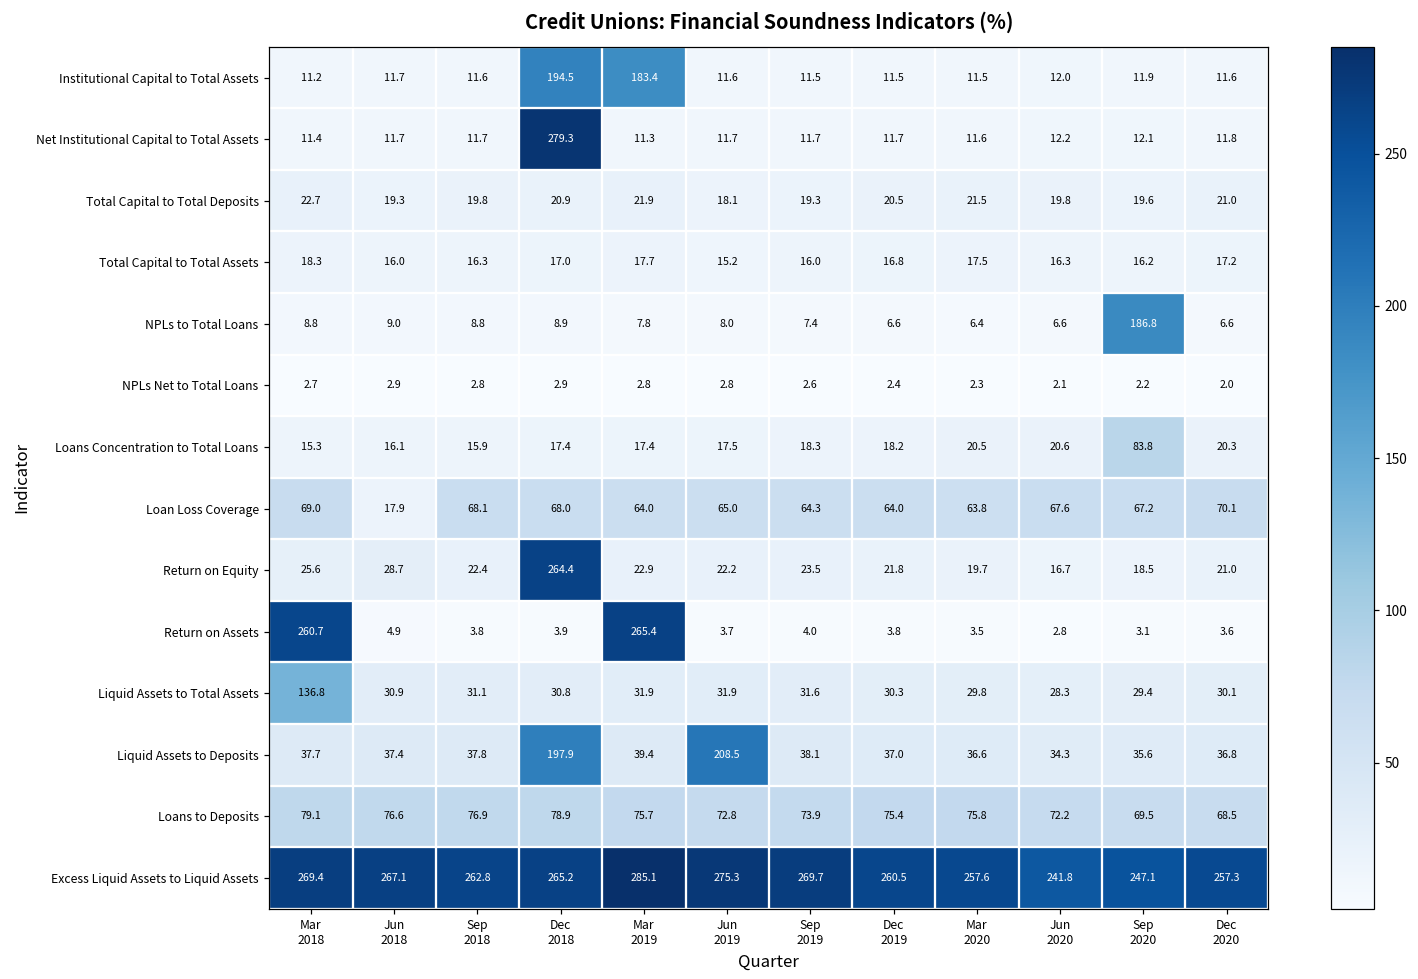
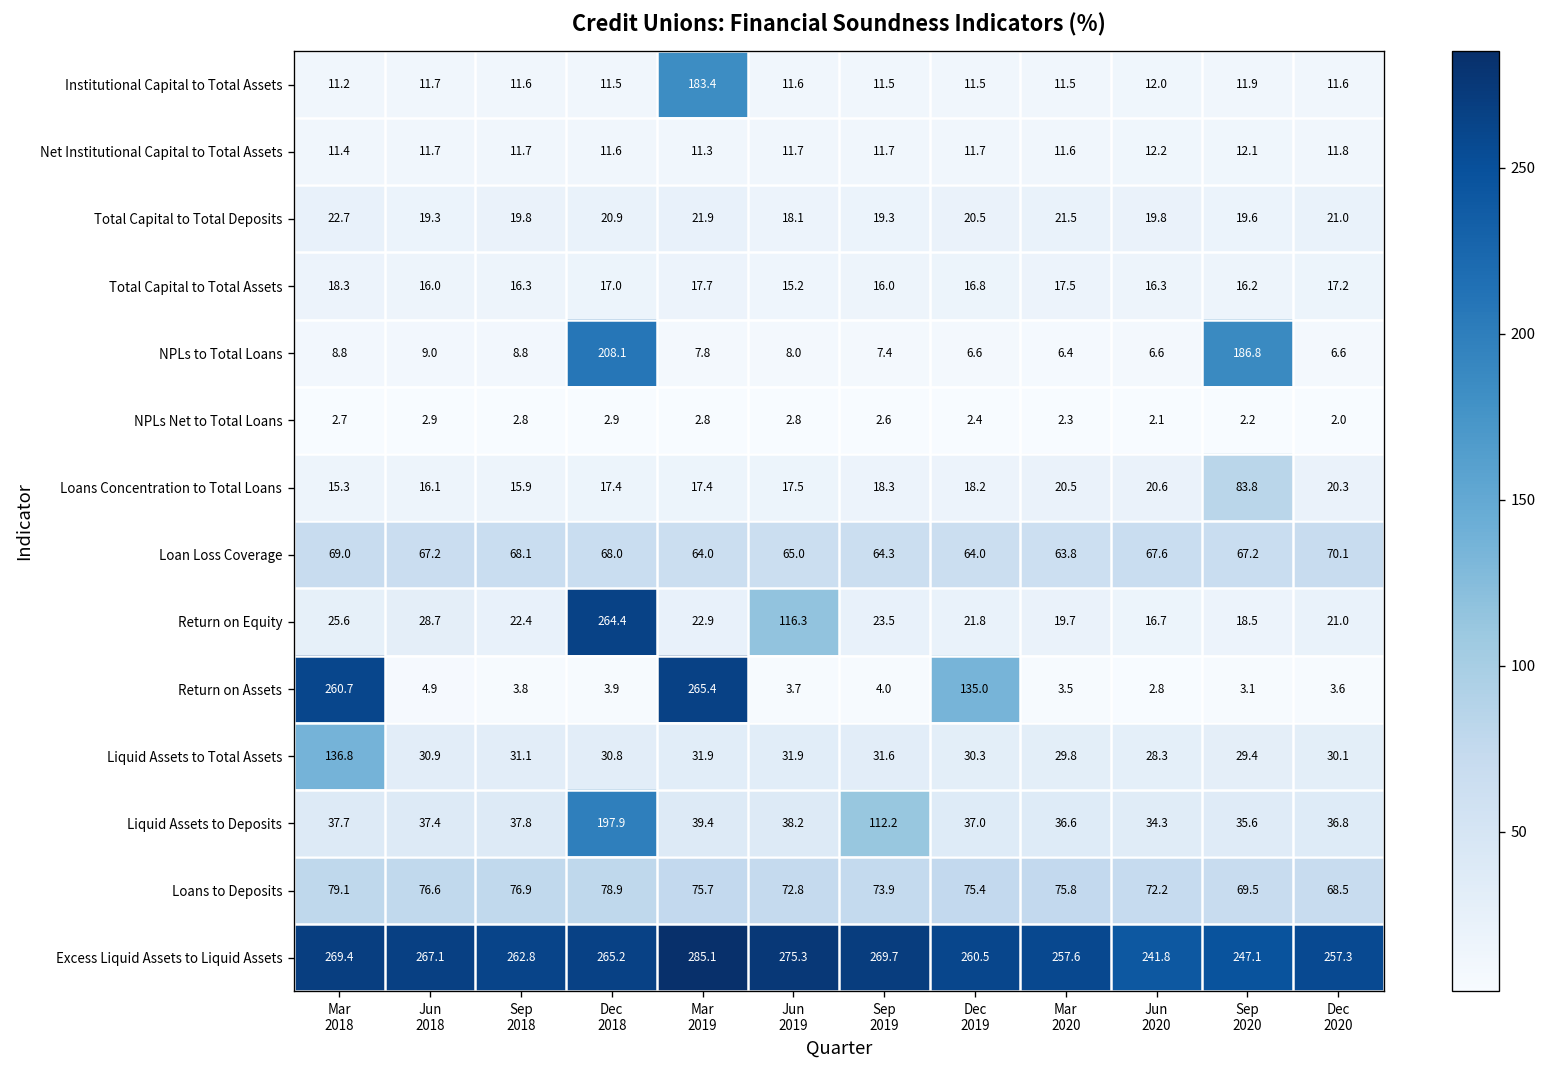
  {
    "Institutional Capital to Total Assets": {
      "Mar 2018": 11.2,
      "Jun 2018": 11.7,
      "Sep 2018": 11.6,
-     "Dec 2018": 194.5,
+     "Dec 2018": 11.5,
      "Mar 2019": 183.4,
      "Jun 2019": 11.6,
      "Sep 2019": 11.5,
      "Dec 2019": 11.5,
      "Mar 2020": 11.5,
      "Jun 2020": 12.0,
      "Sep 2020": 11.9,
      "Dec 2020": 11.6
    },
    "Net Institutional Capital to Total Assets": {
      "Mar 2018": 11.4,
      "Jun 2018": 11.7,
      "Sep 2018": 11.7,
-     "Dec 2018": 279.3,
+     "Dec 2018": 11.6,
      "Mar 2019": 11.3,
      "Jun 2019": 11.7,
      "Sep 2019": 11.7,
      "Dec 2019": 11.7,
      "Mar 2020": 11.6,
      "Jun 2020": 12.2,
      "Sep 2020": 12.1,
      "Dec 2020": 11.8
    },
    "Total Capital to Total Deposits": {
      "Mar 2018": 22.7,
      "Jun 2018": 19.3,
      "Sep 2018": 19.8,
      "Dec 2018": 20.9,
      "Mar 2019": 21.9,
      "Jun 2019": 18.1,
      "Sep 2019": 19.3,
      "Dec 2019": 20.5,
      "Mar 2020": 21.5,
      "Jun 2020": 19.8,
      "Sep 2020": 19.6,
      "Dec 2020": 21.0
    },
    "Total Capital to Total Assets": {
      "Mar 2018": 18.3,
      "Jun 2018": 16.0,
      "Sep 2018": 16.3,
      "Dec 2018": 17.0,
      "Mar 2019": 17.7,
      "Jun 2019": 15.2,
      "Sep 2019": 16.0,
      "Dec 2019": 16.8,
      "Mar 2020": 17.5,
      "Jun 2020": 16.3,
      "Sep 2020": 16.2,
      "Dec 2020": 17.2
    },
    "NPLs to Total Loans": {
      "Mar 2018": 8.8,
      "Jun 2018": 9.0,
      "Sep 2018": 8.8,
-     "Dec 2018": 8.9,
+     "Dec 2018": 208.1,
      "Mar 2019": 7.8,
      "Jun 2019": 8.0,
      "Sep 2019": 7.4,
      "Dec 2019": 6.6,
      "Mar 2020": 6.4,
      "Jun 2020": 6.6,
      "Sep 2020": 186.8,
      "Dec 2020": 6.6
    },
    "NPLs Net to Total Loans": {
      "Mar 2018": 2.7,
      "Jun 2018": 2.9,
      "Sep 2018": 2.8,
      "Dec 2018": 2.9,
      "Mar 2019": 2.8,
      "Jun 2019": 2.8,
      "Sep 2019": 2.6,
      "Dec 2019": 2.4,
      "Mar 2020": 2.3,
      "Jun 2020": 2.1,
      "Sep 2020": 2.2,
      "Dec 2020": 2.0
    },
    "Loans Concentration to Total Loans": {
      "Mar 2018": 15.3,
      "Jun 2018": 16.1,
      "Sep 2018": 15.9,
      "Dec 2018": 17.4,
      "Mar 2019": 17.4,
      "Jun 2019": 17.5,
      "Sep 2019": 18.3,
      "Dec 2019": 18.2,
      "Mar 2020": 20.5,
      "Jun 2020": 20.6,
      "Sep 2020": 83.8,
      "Dec 2020": 20.3
    },
    "Loan Loss Coverage": {
      "Mar 2018": 69.0,
-     "Jun 2018": 17.9,
+     "Jun 2018": 67.2,
      "Sep 2018": 68.1,
      "Dec 2018": 68.0,
      "Mar 2019": 64.0,
      "Jun 2019": 65.0,
      "Sep 2019": 64.3,
      "Dec 2019": 64.0,
      "Mar 2020": 63.8,
      "Jun 2020": 67.6,
      "Sep 2020": 67.2,
      "Dec 2020": 70.1
    },
    "Return on Equity": {
      "Mar 2018": 25.6,
      "Jun 2018": 28.7,
      "Sep 2018": 22.4,
      "Dec 2018": 264.4,
      "Mar 2019": 22.9,
-     "Jun 2019": 22.2,
+     "Jun 2019": 116.3,
      "Sep 2019": 23.5,
      "Dec 2019": 21.8,
      "Mar 2020": 19.7,
      "Jun 2020": 16.7,
      "Sep 2020": 18.5,
      "Dec 2020": 21.0
    },
    "Return on Assets": {
      "Mar 2018": 260.7,
      "Jun 2018": 4.9,
      "Sep 2018": 3.8,
      "Dec 2018": 3.9,
      "Mar 2019": 265.4,
      "Jun 2019": 3.7,
      "Sep 2019": 4.0,
-     "Dec 2019": 3.8,
+     "Dec 2019": 135.0,
      "Mar 2020": 3.5,
      "Jun 2020": 2.8,
      "Sep 2020": 3.1,
      "Dec 2020": 3.6
    },
    "Liquid Assets to Total Assets": {
      "Mar 2018": 136.8,
      "Jun 2018": 30.9,
      "Sep 2018": 31.1,
      "Dec 2018": 30.8,
      "Mar 2019": 31.9,
      "Jun 2019": 31.9,
      "Sep 2019": 31.6,
      "Dec 2019": 30.3,
      "Mar 2020": 29.8,
      "Jun 2020": 28.3,
      "Sep 2020": 29.4,
      "Dec 2020": 30.1
    },
    "Liquid Assets to Deposits": {
      "Mar 2018": 37.7,
      "Jun 2018": 37.4,
      "Sep 2018": 37.8,
      "Dec 2018": 197.9,
      "Mar 2019": 39.4,
-     "Jun 2019": 208.5,
-     "Sep 2019": 38.1,
+     "Jun 2019": 38.2,
+     "Sep 2019": 112.2,
      "Dec 2019": 37.0,
      "Mar 2020": 36.6,
      "Jun 2020": 34.3,
      "Sep 2020": 35.6,
      "Dec 2020": 36.8
    },
    "Loans to Deposits": {
      "Mar 2018": 79.1,
      "Jun 2018": 76.6,
      "Sep 2018": 76.9,
      "Dec 2018": 78.9,
      "Mar 2019": 75.7,
      "Jun 2019": 72.8,
      "Sep 2019": 73.9,
      "Dec 2019": 75.4,
      "Mar 2020": 75.8,
      "Jun 2020": 72.2,
      "Sep 2020": 69.5,
      "Dec 2020": 68.5
    },
    "Excess Liquid Assets to Liquid Assets": {
      "Mar 2018": 269.4,
      "Jun 2018": 267.1,
      "Sep 2018": 262.8,
      "Dec 2018": 265.2,
      "Mar 2019": 285.1,
      "Jun 2019": 275.3,
      "Sep 2019": 269.7,
      "Dec 2019": 260.5,
      "Mar 2020": 257.6,
      "Jun 2020": 241.8,
      "Sep 2020": 247.1,
      "Dec 2020": 257.3
    }
  }
